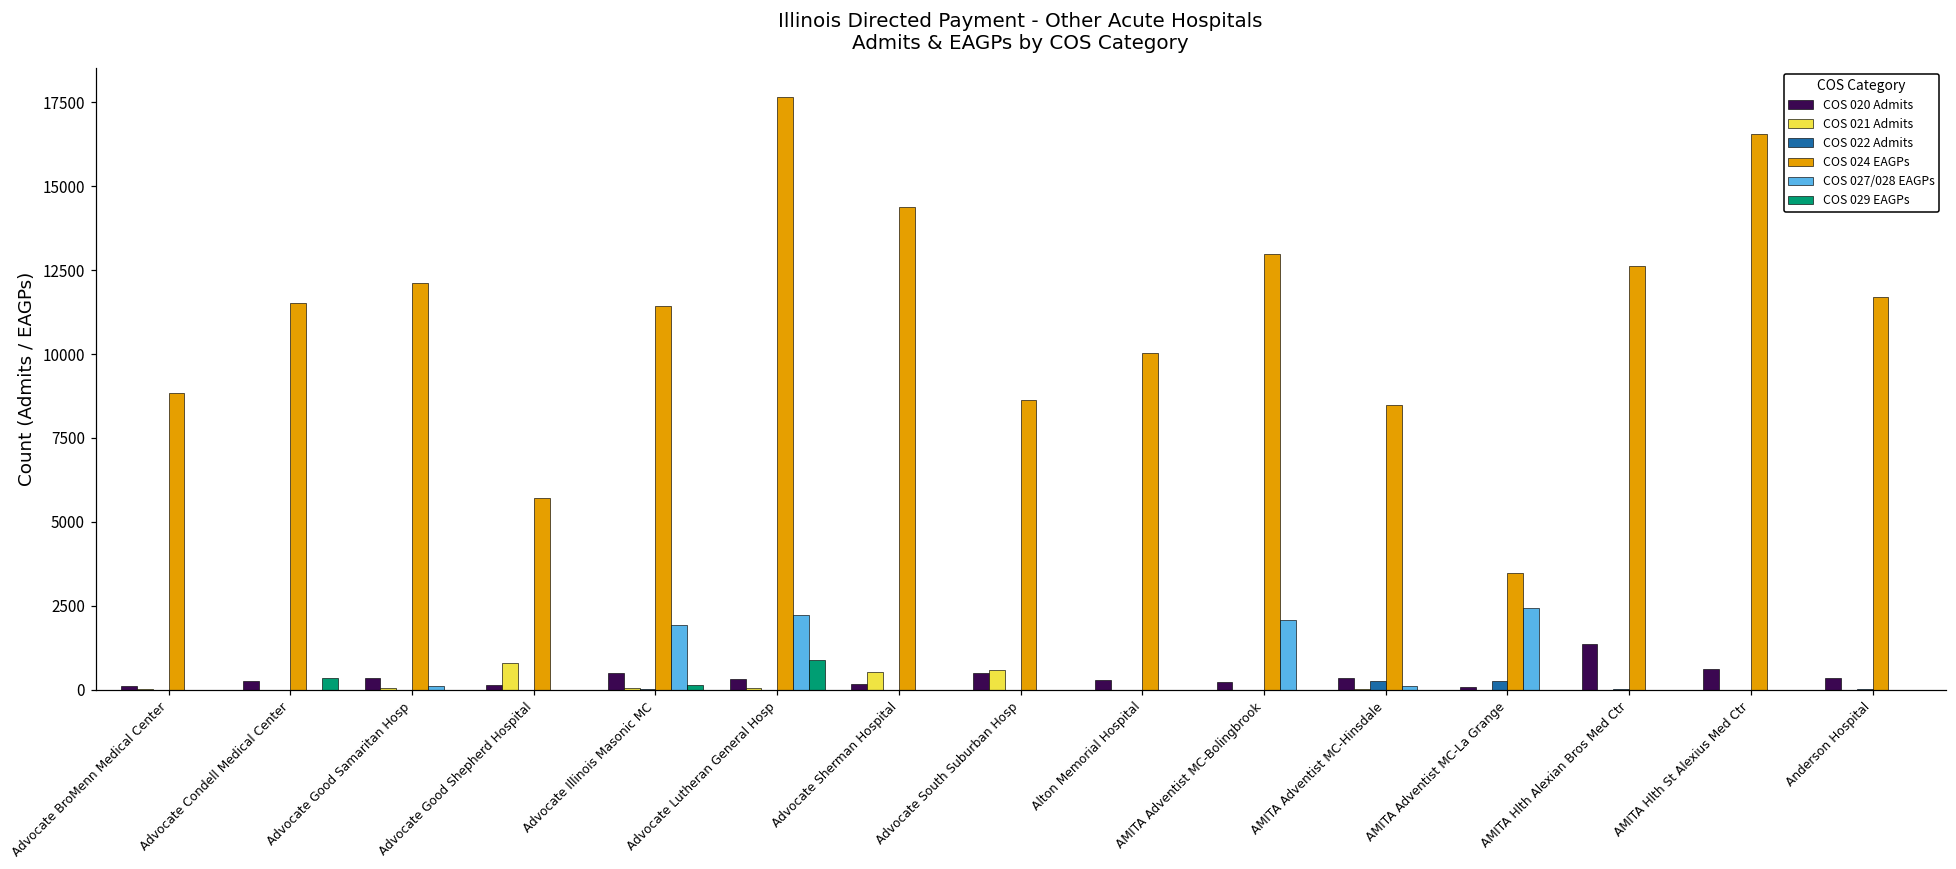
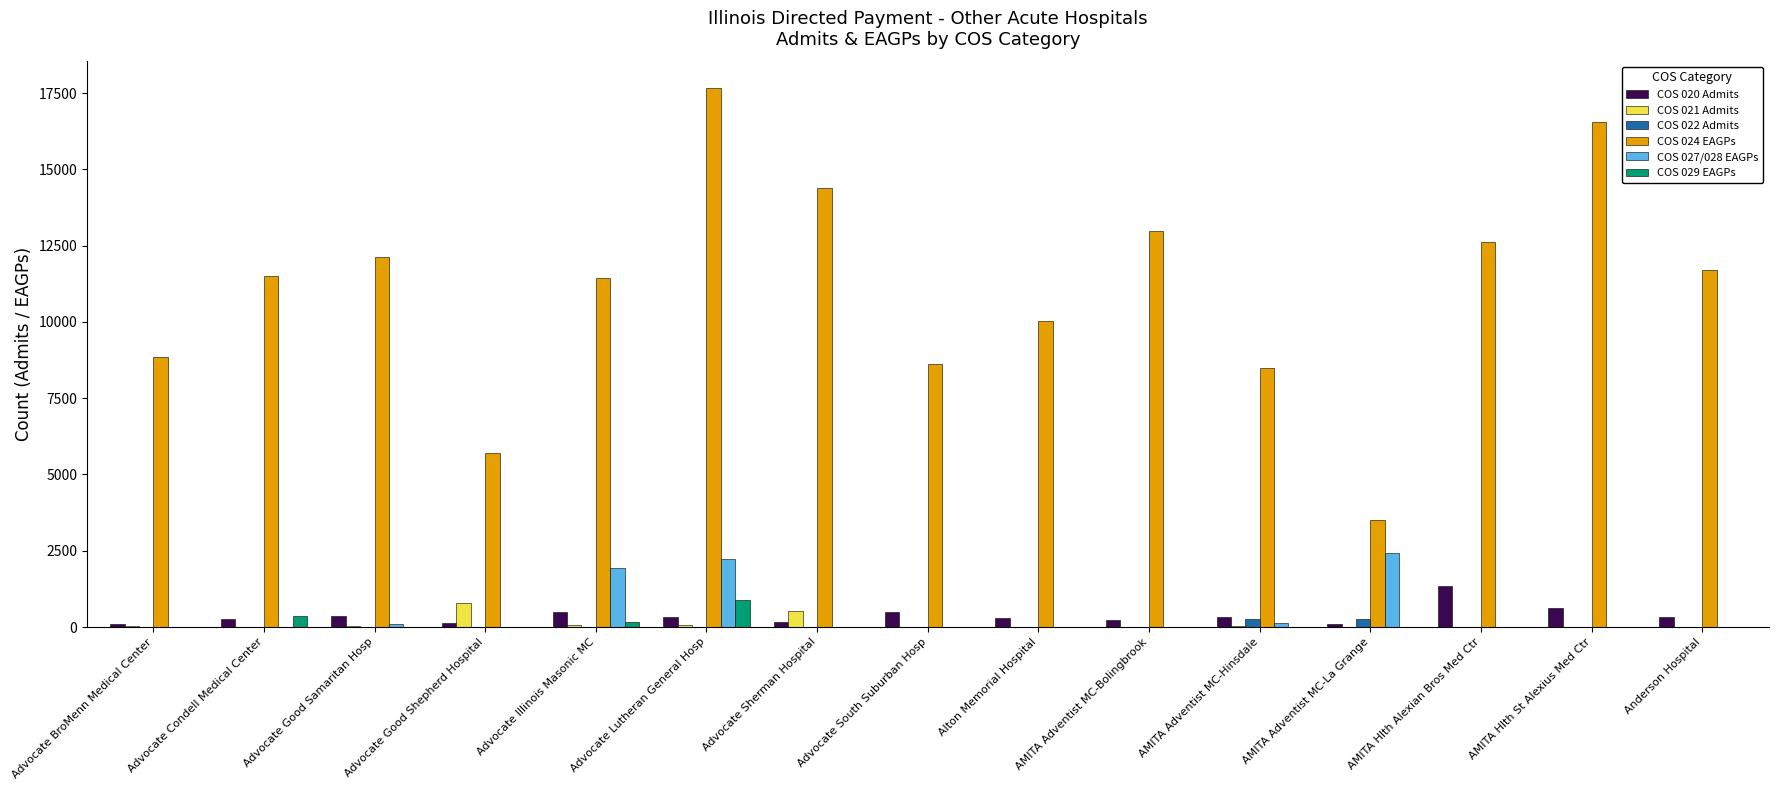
  {
    "COS 020 Admits": {
      "Advocate BroMenn Medical Center": 100,
      "Advocate Condell Medical Center": 300,
      "Advocate Good Samaritan Hosp": 400,
      "Advocate Good Shepherd Hospital": 100,
      "Advocate Illinois Masonic MC": 500,
      "Advocate Lutheran General Hosp": 300,
      "Advocate Sherman Hospital": 200,
      "Advocate South Suburban Hosp": 500,
      "Alton Memorial Hospital": 300,
      "AMITA Adventist MC-Bolingbrook": 200,
      "AMITA Adventist MC-Hinsdale": 300,
      "AMITA Adventist MC-La Grange": 100,
      "AMITA Hlth Alexian Bros Med Ctr": 1400,
      "AMITA Hlth St Alexius Med Ctr": 600,
      "Anderson Hospital": 300
    },
    "COS 021 Admits": {
      "Advocate Condell Medical Center": 0,
      "Advocate Good Shepherd Hospital": 800,
      "Advocate Sherman Hospital": 500,
-     "Advocate South Suburban Hosp": 600,
+     "Advocate South Suburban Hosp": 0,
      "Alton Memorial Hospital": 0,
      "AMITA Adventist MC-Bolingbrook": 0,
      "AMITA Adventist MC-La Grange": 0,
      "AMITA Hlth Alexian Bros Med Ctr": 0,
      "AMITA Hlth St Alexius Med Ctr": 0,
      "Anderson Hospital": 0
    },
    "COS 022 Admits": {
      "Advocate BroMenn Medical Center": 0,
      "Advocate Condell Medical Center": 0,
      "Advocate Good Samaritan Hosp": 0,
      "Advocate Good Shepherd Hospital": 0,
      "Advocate Sherman Hospital": 0,
      "Advocate South Suburban Hosp": 0,
      "Alton Memorial Hospital": 0,
      "AMITA Adventist MC-Bolingbrook": 0,
      "AMITA Adventist MC-Hinsdale": 300,
      "AMITA Adventist MC-La Grange": 300,
      "AMITA Hlth St Alexius Med Ctr": 0
    },
    "COS 024 EAGPs": {
      "Advocate BroMenn Medical Center": 8800,
      "Advocate Condell Medical Center": 11500,
      "Advocate Good Samaritan Hosp": 12100,
      "Advocate Good Shepherd Hospital": 5700,
      "Advocate Illinois Masonic MC": 11400,
      "Advocate Lutheran General Hosp": 17700,
      "Advocate Sherman Hospital": 14400,
      "Advocate South Suburban Hosp": 8600,
      "Alton Memorial Hospital": 10000,
      "AMITA Adventist MC-Bolingbrook": 13000,
      "AMITA Adventist MC-Hinsdale": 8500,
      "AMITA Adventist MC-La Grange": 3500,
      "AMITA Hlth Alexian Bros Med Ctr": 12600,
      "AMITA Hlth St Alexius Med Ctr": 16600,
      "Anderson Hospital": 11700
    },
    "COS 027/028 EAGPs": {
      "Advocate BroMenn Medical Center": 0,
      "Advocate Condell Medical Center": 0,
      "Advocate Good Samaritan Hosp": 100,
      "Advocate Good Shepherd Hospital": 0,
      "Advocate Illinois Masonic MC": 1900,
      "Advocate Lutheran General Hosp": 2200,
      "Advocate Sherman Hospital": 0,
      "Advocate South Suburban Hosp": 0,
      "Alton Memorial Hospital": 0,
-     "AMITA Adventist MC-Bolingbrook": 2100,
+     "AMITA Adventist MC-Bolingbrook": 0,
      "AMITA Adventist MC-Hinsdale": 100,
      "AMITA Adventist MC-La Grange": 2400,
      "AMITA Hlth Alexian Bros Med Ctr": 0,
      "AMITA Hlth St Alexius Med Ctr": 0,
      "Anderson Hospital": 0
    },
    "COS 029 EAGPs": {
      "Advocate BroMenn Medical Center": 0,
      "Advocate Condell Medical Center": 400,
      "Advocate Good Samaritan Hosp": 0,
      "Advocate Good Shepherd Hospital": 0,
      "Advocate Illinois Masonic MC": 200,
      "Advocate Lutheran General Hosp": 900,
      "Advocate Sherman Hospital": 0,
      "Advocate South Suburban Hosp": 0,
      "Alton Memorial Hospital": 0,
      "AMITA Adventist MC-Bolingbrook": 0,
      "AMITA Adventist MC-Hinsdale": 0,
      "AMITA Adventist MC-La Grange": 0,
      "AMITA Hlth Alexian Bros Med Ctr": 0,
      "AMITA Hlth St Alexius Med Ctr": 0,
      "Anderson Hospital": 0
    }
  }
